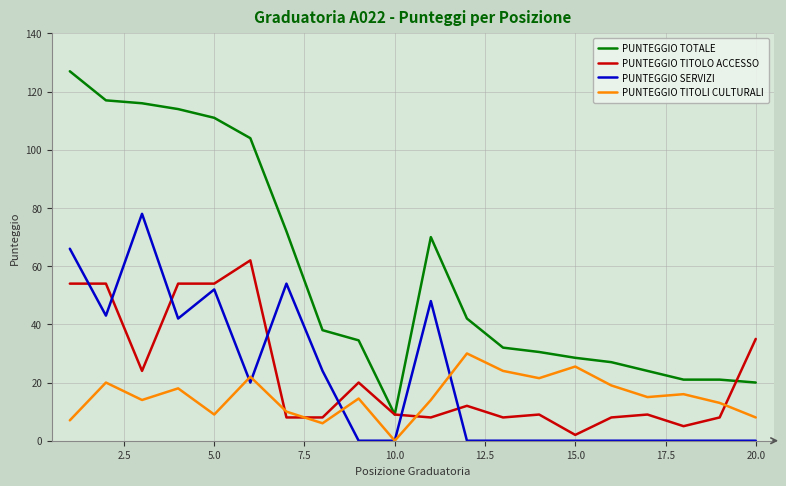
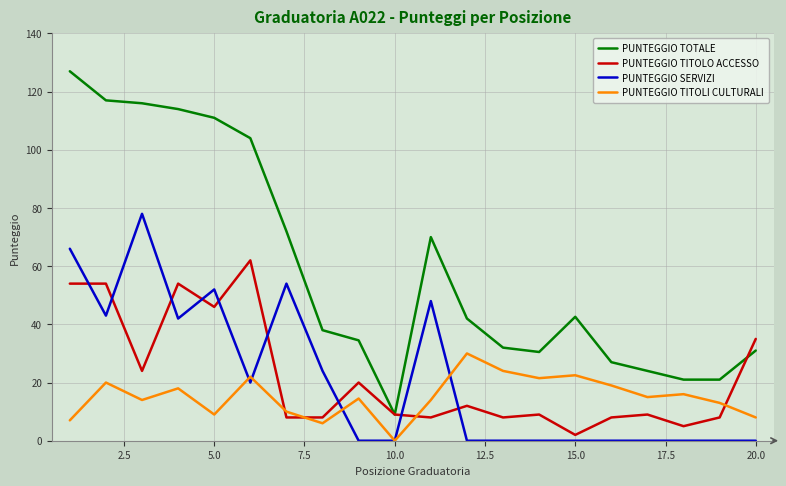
  {
    "PUNTEGGIO TOTALE": {
      "5.0": 111,
-     "15.0": 29,
-     "20.0": 20
+     "15.0": 43,
+     "20.0": 31
    },
    "PUNTEGGIO TITOLO ACCESSO": {
-     "5.0": 54,
+     "5.0": 46,
      "15.0": 2,
      "20.0": 35
    },
    "PUNTEGGIO SERVIZI": {
      "5.0": 52,
      "15.0": 0,
      "20.0": 0
    },
    "PUNTEGGIO TITOLI CULTURALI": {
      "5.0": 9,
-     "15.0": 26,
+     "15.0": 23,
      "20.0": 8
    }
  }
